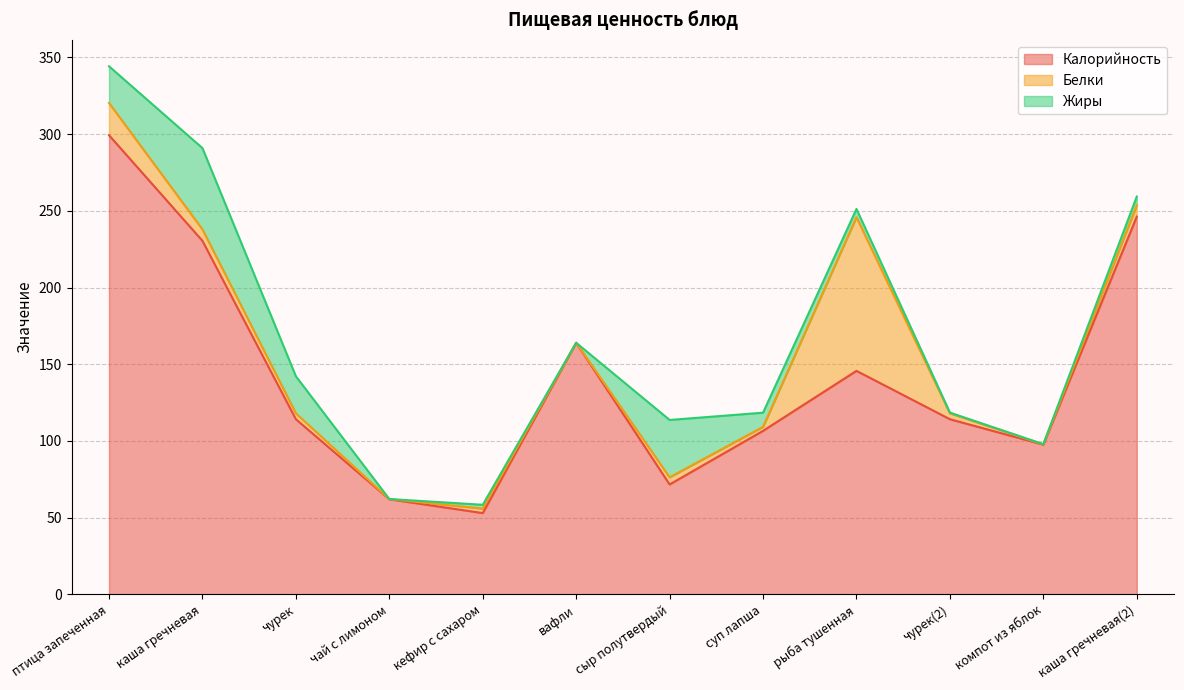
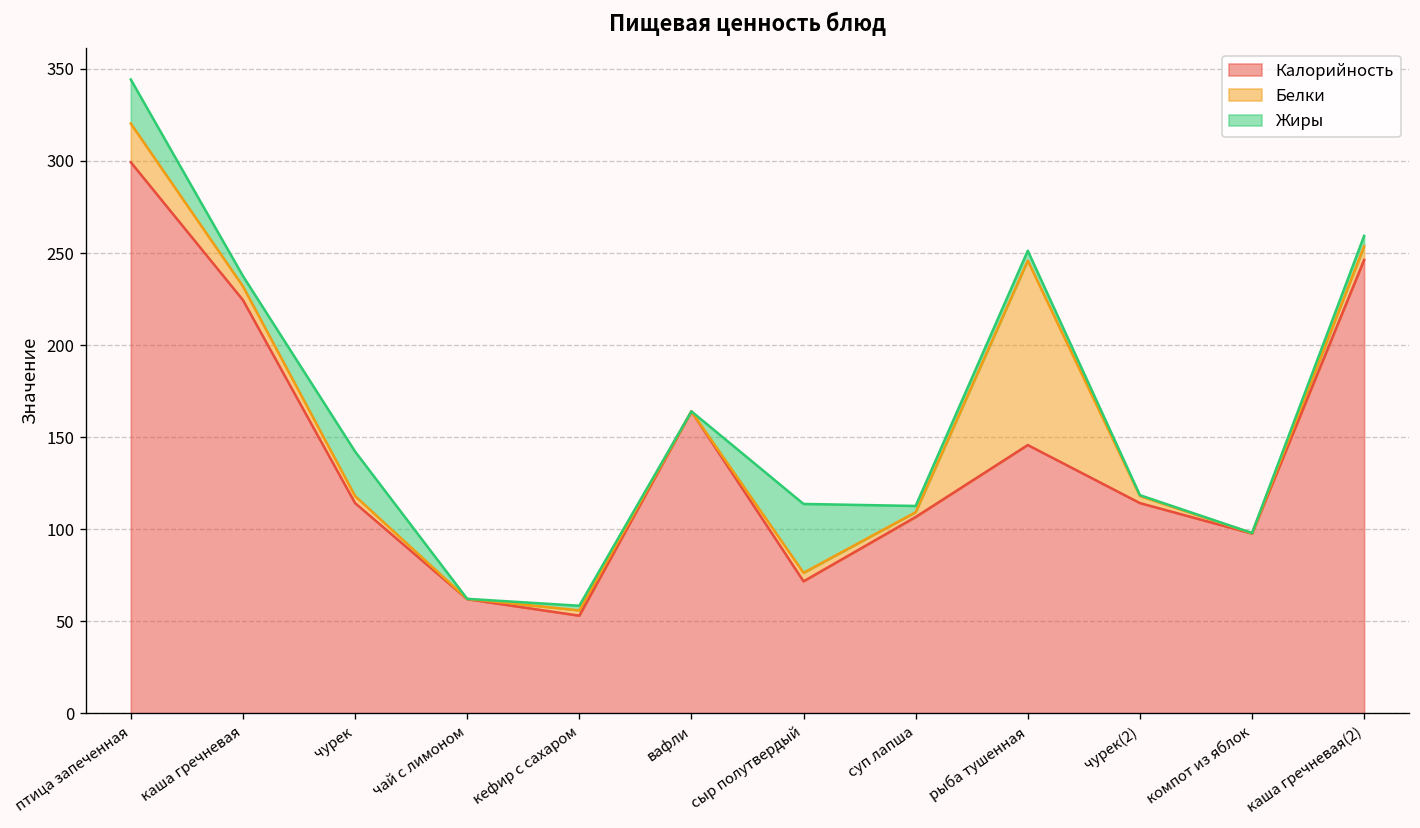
  {
    "Калорийность": {
      "птица запеченная": 299,
-     "каша гречневая": 230,
+     "каша гречневая": 224,
      "чурек": 114,
      "кефир с сахаром": 53,
      "сыр полутвердый": 72,
      "суп лапша": 107,
      "рыба тушенная": 146,
      "чурек(2)": 114,
      "каша гречневая(2)": 246
    },
    "Белки": {
      "птица запеченная": 21,
      "каша гречневая": 7,
      "чурек": 4,
      "кефир с сахаром": 3,
      "сыр полутвердый": 5,
      "суп лапша": 3,
      "рыба тушенная": 100,
      "каша гречневая(2)": 7
    },
    "Жиры": {
      "птица запеченная": 24,
-     "каша гречневая": 53,
+     "каша гречневая": 6,
      "чурек": 24,
      "кефир с сахаром": 3,
      "сыр полутвердый": 37,
-     "суп лапша": 9,
+     "суп лапша": 3,
      "рыба тушенная": 5,
      "каша гречневая(2)": 6
    }
  }
